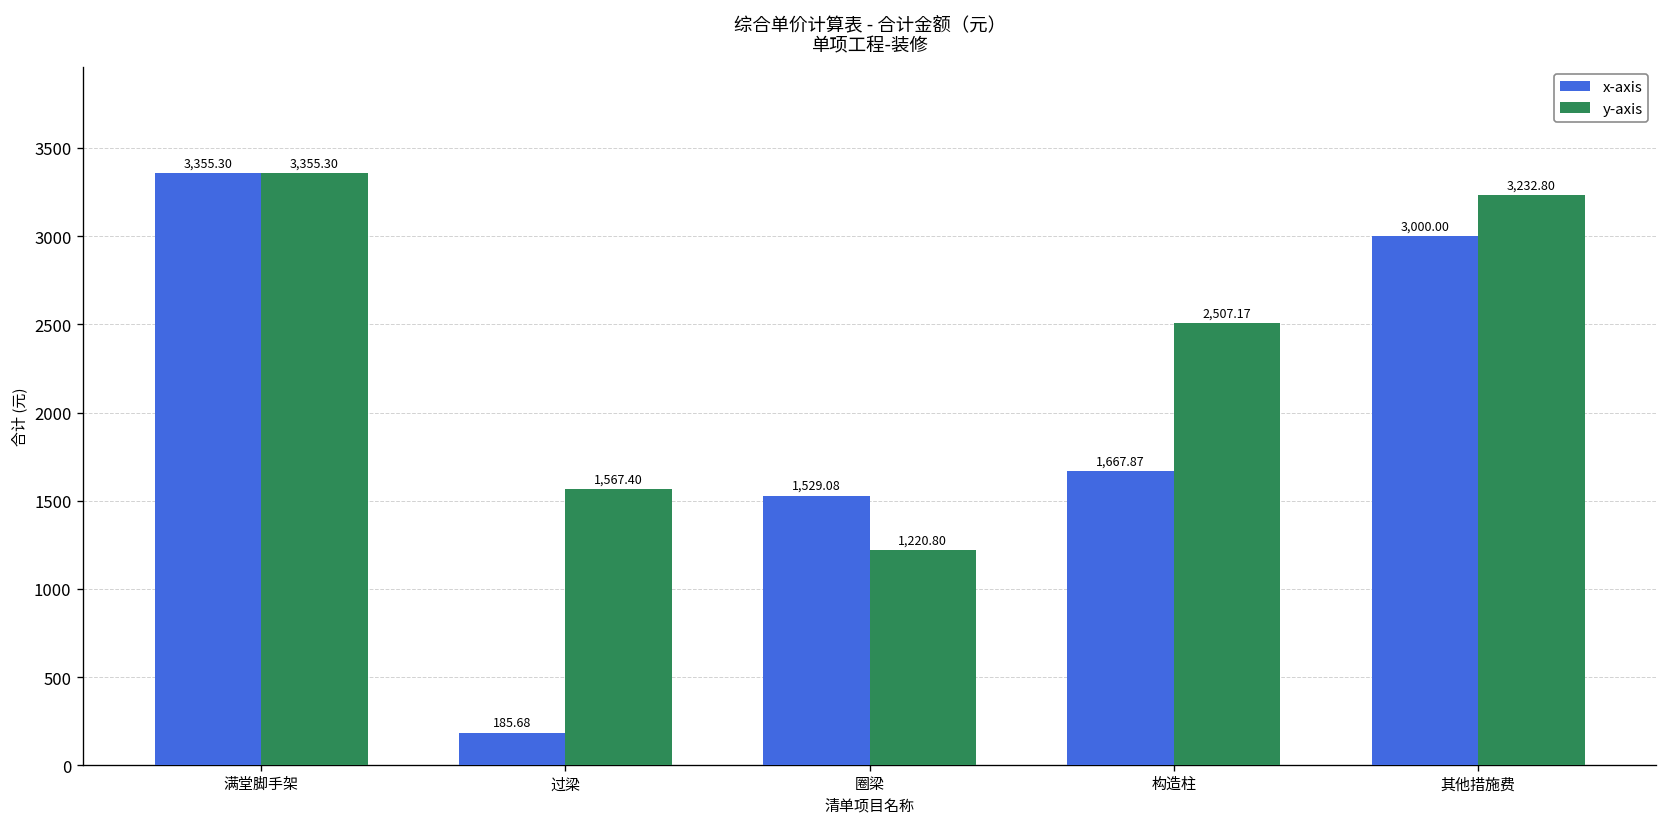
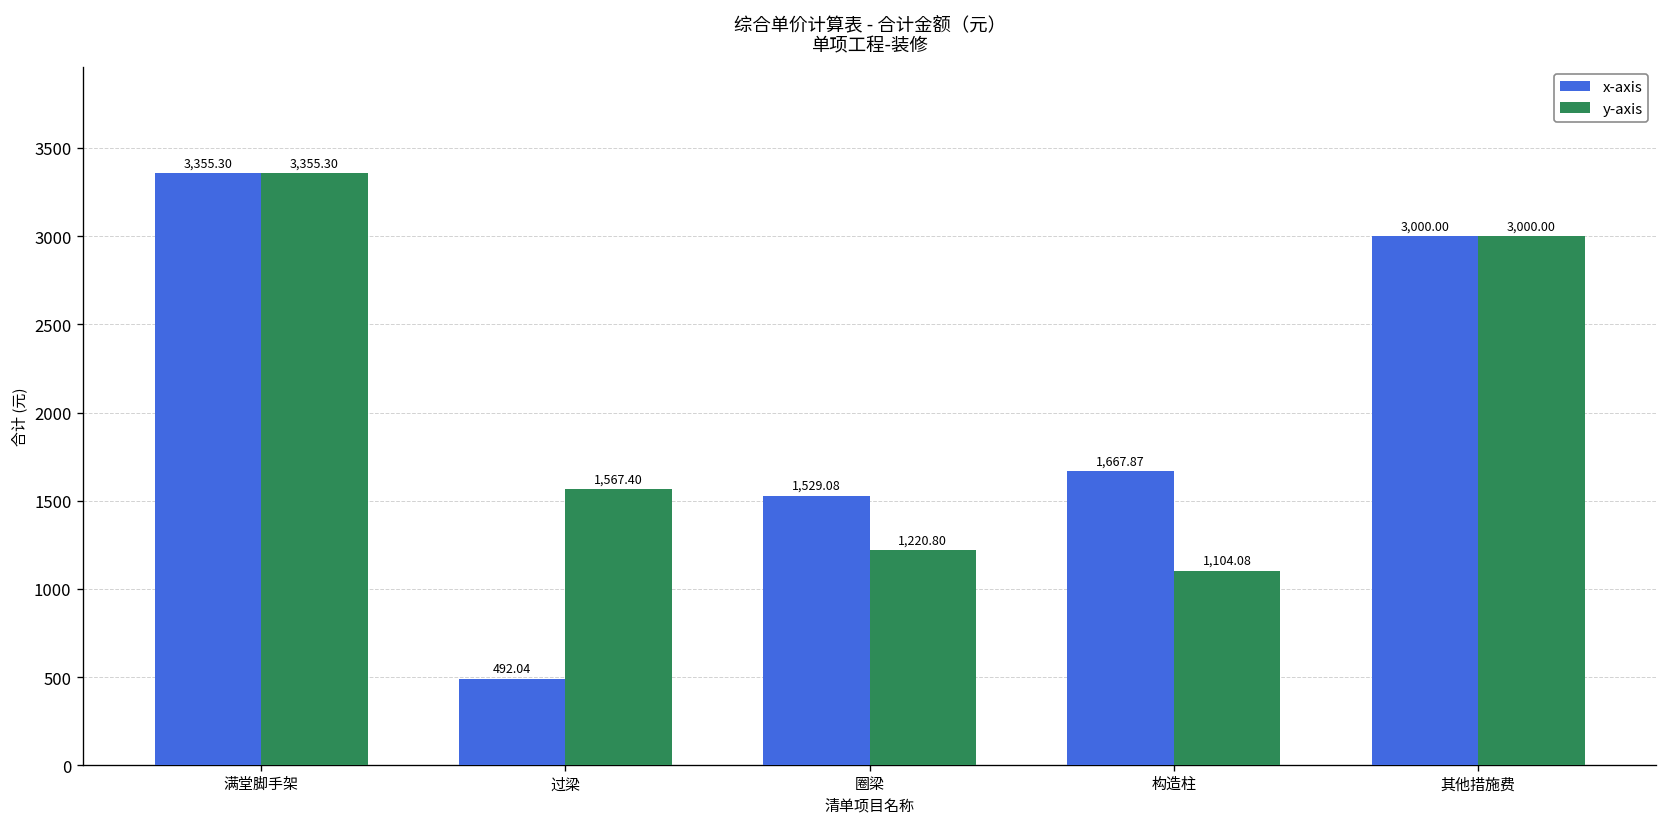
  {
    "x-axis": {
      "满堂脚手架": "3,355.30",
-     "过梁": "185.68",
+     "过梁": "492.04",
      "圈梁": "1,529.08",
      "构造柱": "1,667.87",
      "其他措施费": "3,000.00"
    },
    "y-axis": {
      "满堂脚手架": "3,355.30",
      "过梁": "1,567.40",
      "圈梁": "1,220.80",
-     "构造柱": "2,507.17",
-     "其他措施费": "3,232.80"
+     "构造柱": "1,104.08",
+     "其他措施费": "3,000.00"
    }
  }
